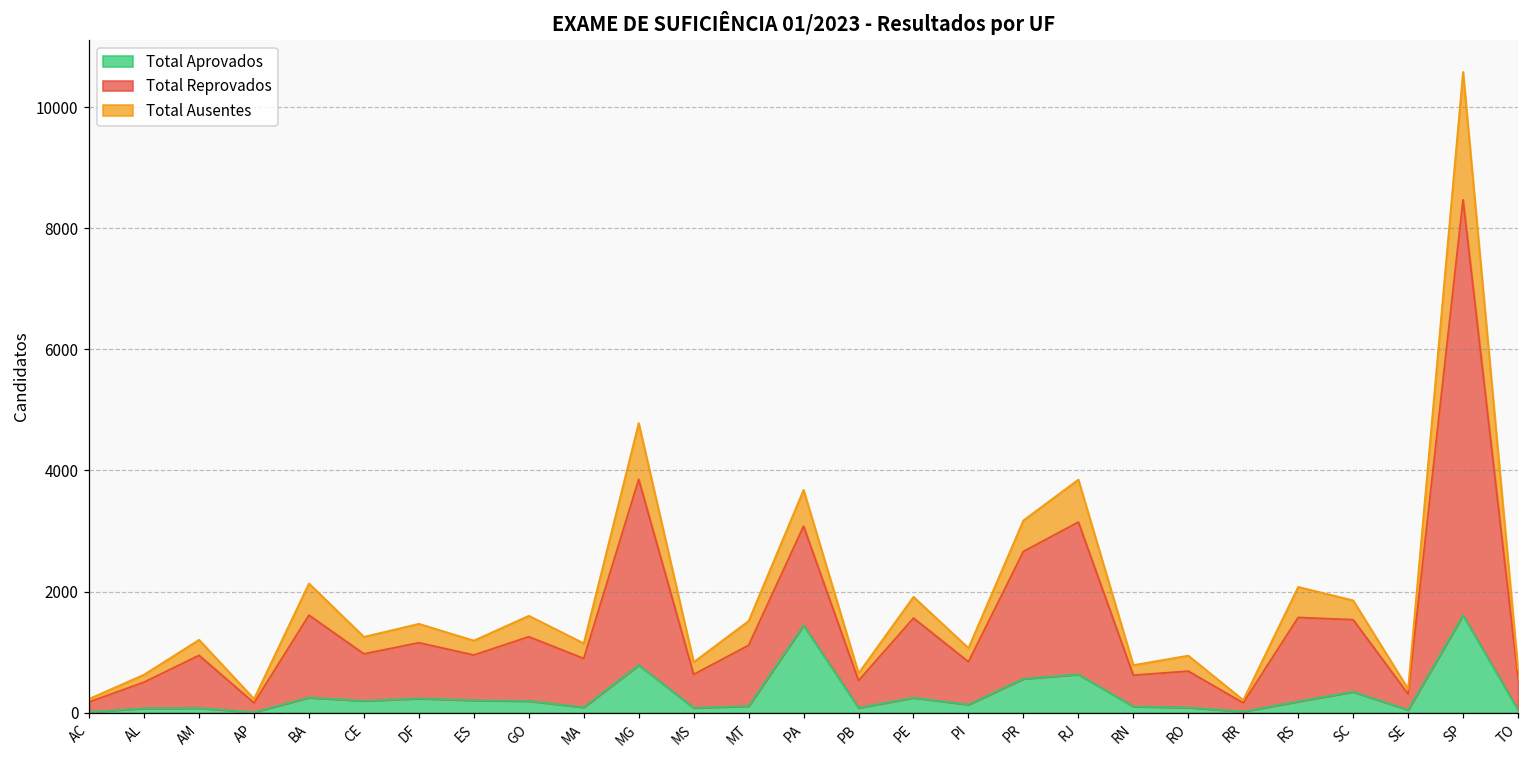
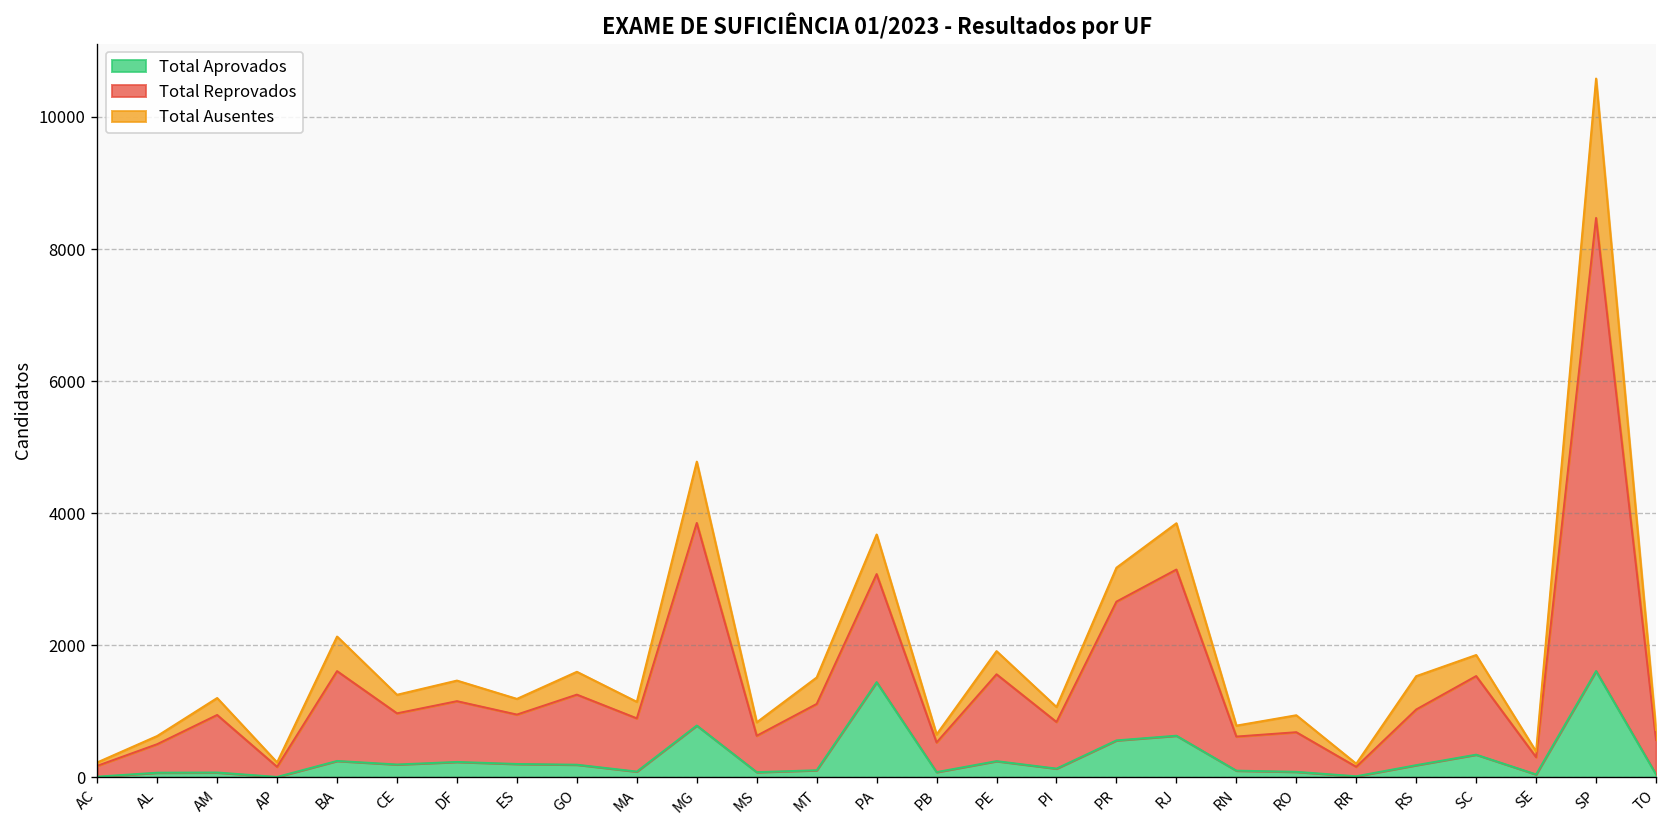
  {
    "Total Aprovados": {
      "AC": 0,
      "AL": 100,
      "AM": 100,
      "AP": 0,
      "BA": 200,
      "CE": 200,
      "DF": 200,
      "ES": 200,
      "GO": 200,
      "MA": 100,
      "MG": 800,
      "MS": 100,
      "MT": 100,
      "PA": 1400,
      "PB": 100,
      "PE": 200,
      "PI": 100,
      "PR": 600,
      "RJ": 600,
      "RN": 100,
      "RO": 100,
      "RR": 0,
      "RS": 200,
      "SC": 300,
      "SE": 0,
      "SP": 1600,
      "TO": 0
    },
    "Total Reprovados": {
      "AC": 200,
      "AL": 400,
      "AM": 900,
      "AP": 200,
      "BA": 1400,
      "CE": 800,
      "DF": 900,
      "ES": 700,
      "GO": 1100,
      "MA": 800,
      "MG": 3100,
      "MS": 600,
      "MT": 1000,
      "PA": 1600,
      "PB": 400,
      "PE": 1300,
      "PI": 700,
      "PR": 2100,
      "RJ": 2500,
      "RN": 500,
      "RO": 600,
      "RR": 100,
-     "RS": 1400,
+     "RS": 800,
      "SC": 1200,
      "SE": 300,
      "SP": 6900,
      "TO": 500
    },
    "Total Ausentes": {
      "AC": 100,
      "AL": 100,
      "AM": 300,
      "AP": 100,
      "BA": 500,
      "CE": 300,
      "DF": 300,
      "ES": 200,
      "GO": 300,
      "MA": 300,
      "MG": 900,
      "MS": 200,
      "MT": 400,
      "PA": 600,
      "PB": 100,
      "PE": 400,
      "PI": 200,
      "PR": 500,
      "RJ": 700,
      "RN": 200,
      "RO": 300,
      "RR": 0,
      "RS": 500,
      "SC": 300,
      "SE": 100,
      "SP": 2100,
      "TO": 100
    }
  }
